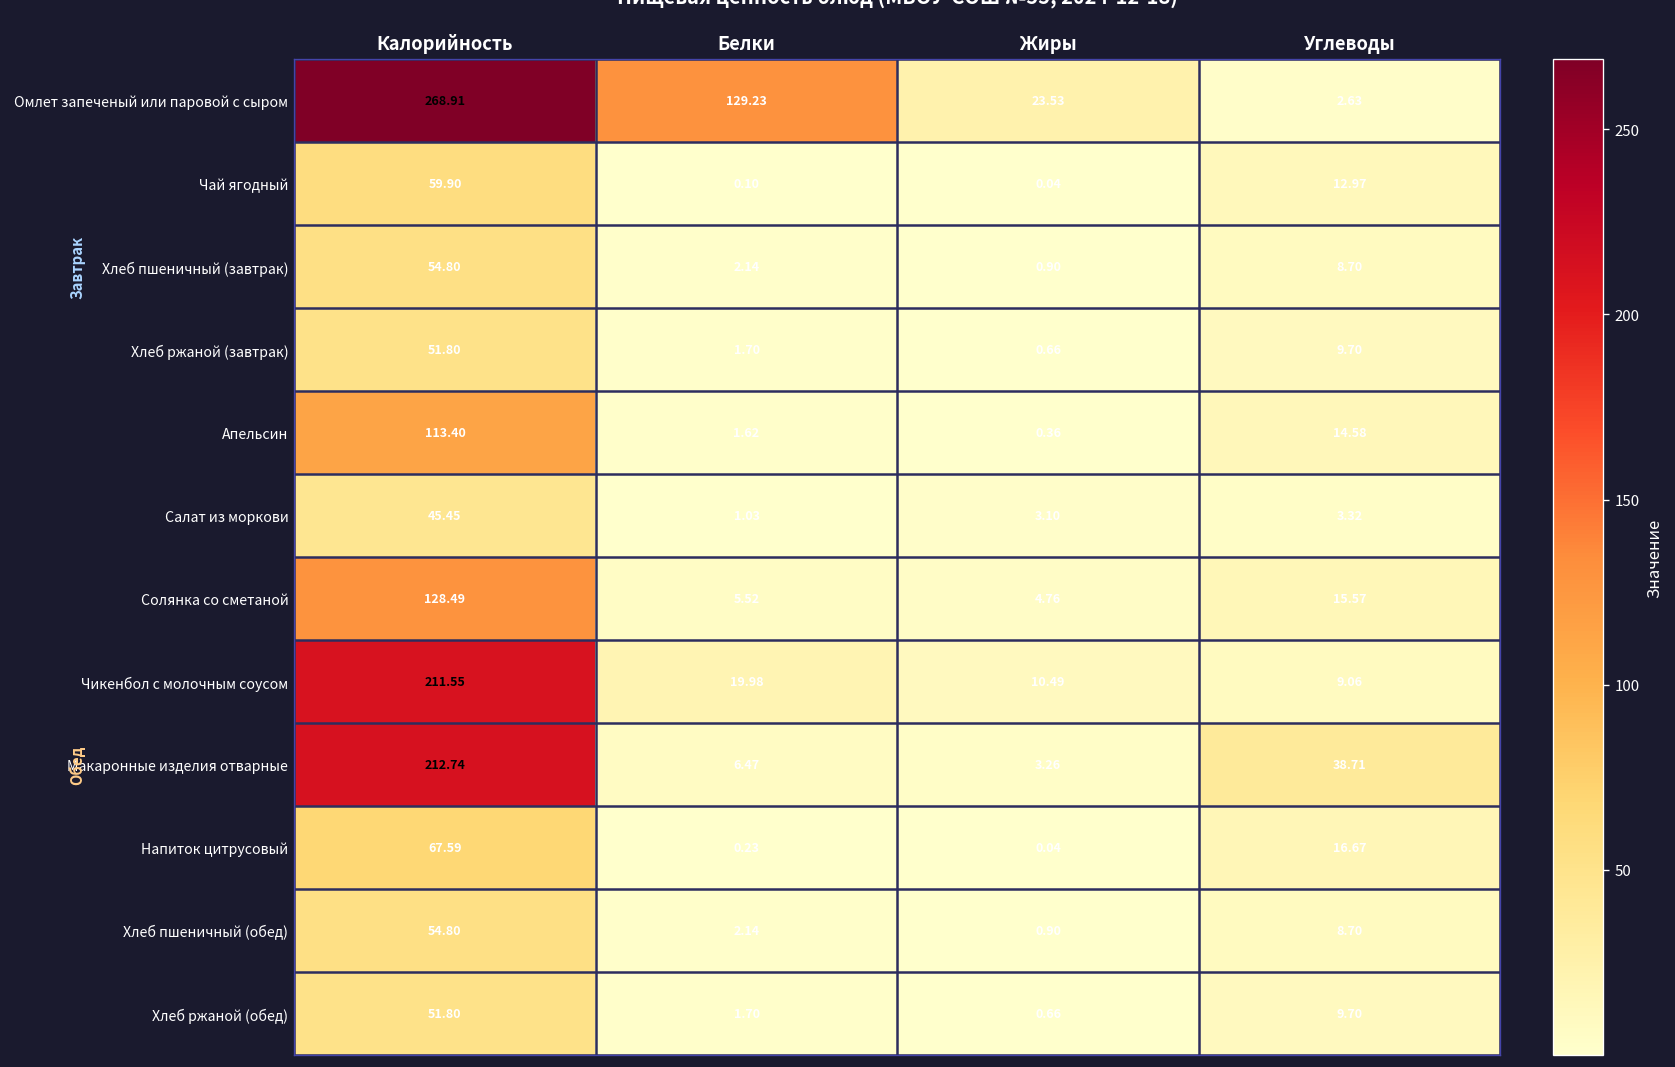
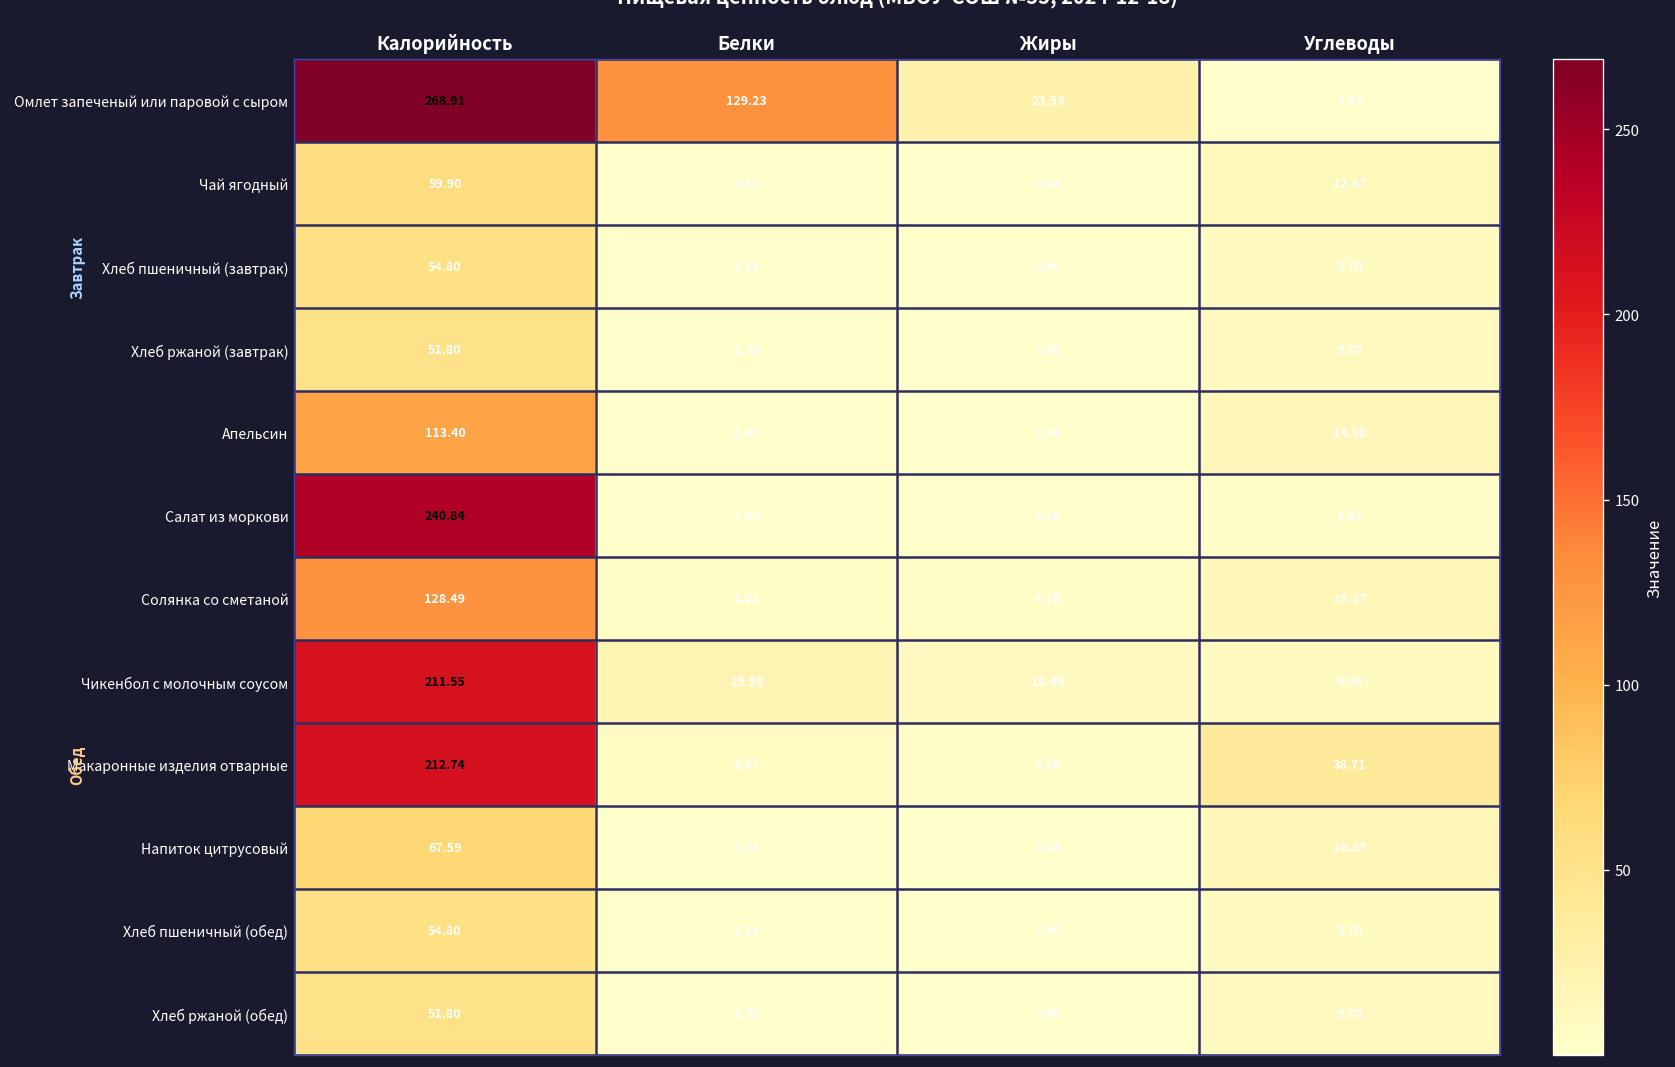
  {
    "Омлет запеченый или паровой с сыром": {
      "Калорийность": 268.91,
      "Белки": 129.23,
      "Жиры": 23.53,
      "Углеводы": 2.63
    },
    "Чай ягодный": {
      "Калорийность": 59.90,
      "Белки": 0.10,
      "Жиры": 0.04,
      "Углеводы": 12.97
    },
    "Хлеб пшеничный (завтрак)": {
      "Калорийность": 54.80,
      "Белки": 2.14,
      "Жиры": 0.90,
      "Углеводы": 8.70
    },
    "Хлеб ржаной (завтрак)": {
      "Калорийность": 51.80,
      "Белки": 1.70,
      "Жиры": 0.66,
      "Углеводы": 9.70
    },
    "Апельсин": {
      "Калорийность": 113.40,
      "Белки": 1.62,
      "Жиры": 0.36,
      "Углеводы": 14.58
    },
    "Салат из моркови": {
-     "Калорийность": 45.45,
+     "Калорийность": 240.84,
      "Белки": 1.03,
      "Жиры": 3.10,
      "Углеводы": 3.32
    },
    "Солянка со сметаной": {
      "Калорийность": 128.49,
      "Белки": 5.52,
      "Жиры": 4.76,
      "Углеводы": 15.57
    },
    "Чикенбол с молочным соусом": {
      "Калорийность": 211.55,
      "Белки": 19.98,
      "Жиры": 10.49,
      "Углеводы": 9.06
    },
    "Макаронные изделия отварные": {
      "Калорийность": 212.74,
      "Белки": 6.47,
      "Жиры": 3.26,
      "Углеводы": 38.71
    },
    "Напиток цитрусовый": {
      "Калорийность": 67.59,
      "Белки": 0.23,
      "Жиры": 0.04,
      "Углеводы": 16.67
    },
    "Хлеб пшеничный (обед)": {
      "Калорийность": 54.80,
      "Белки": 2.14,
      "Жиры": 0.90,
      "Углеводы": 8.70
    },
    "Хлеб ржаной (обед)": {
      "Калорийность": 51.80,
      "Белки": 1.70,
      "Жиры": 0.66,
      "Углеводы": 9.70
    }
  }
